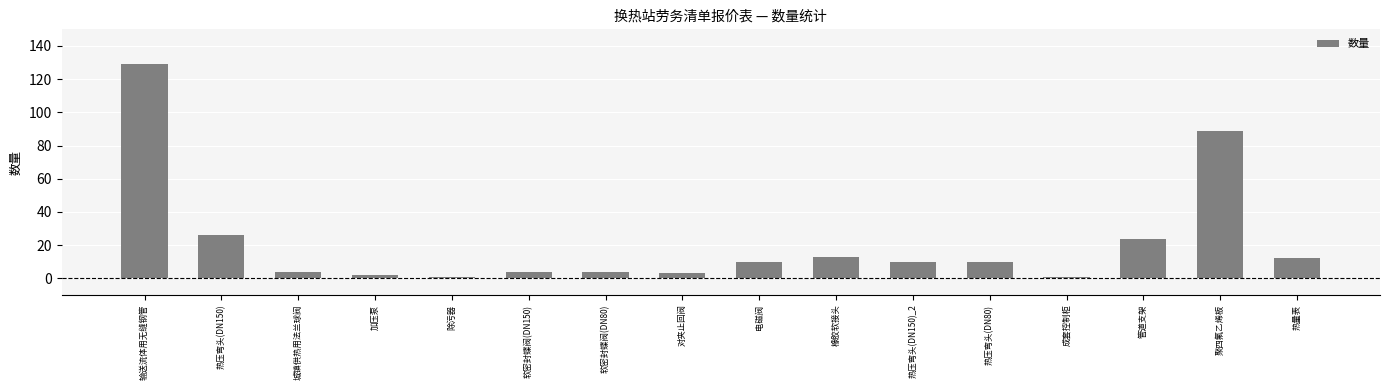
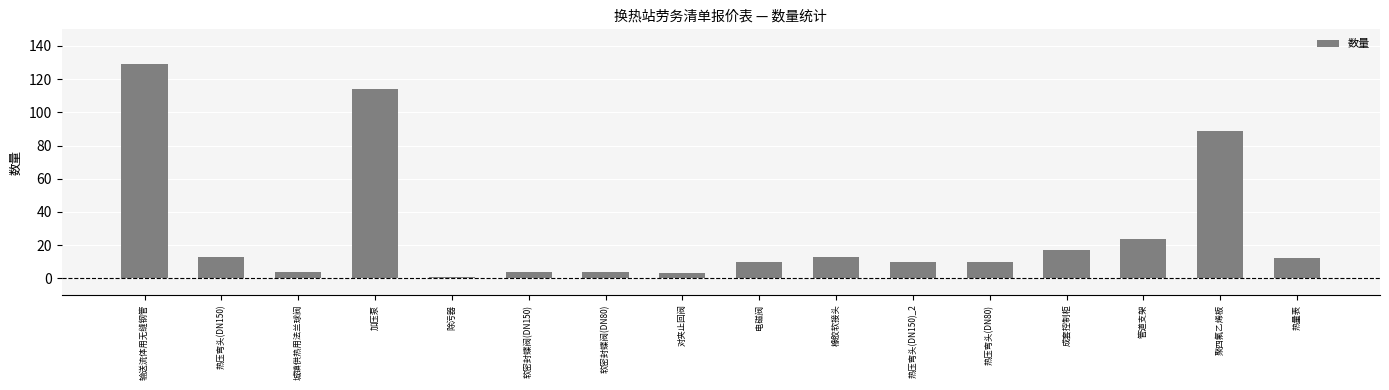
  {
    "输送流体用无缝钢管": 129,
-   "热压弯头(DN150)": 26,
+   "热压弯头(DN150)": 13,
    "城镇供热用法兰球阀": 4,
-   "加压泵": 2,
+   "加压泵": 114,
    "软密封蝶阀(DN150)": 4,
    "软密封蝶阀(DN80)": 4,
    "对夹止回阀": 3,
    "电磁阀": 10,
    "橡胶软接头": 13,
    "热压弯头(DN150)_2": 10,
    "热压弯头(DN80)": 10,
-   "成套控制柜": 1,
+   "成套控制柜": 17,
    "管道支架": 23,
    "聚四氟乙烯板": 89,
    "热量表": 12
  }
